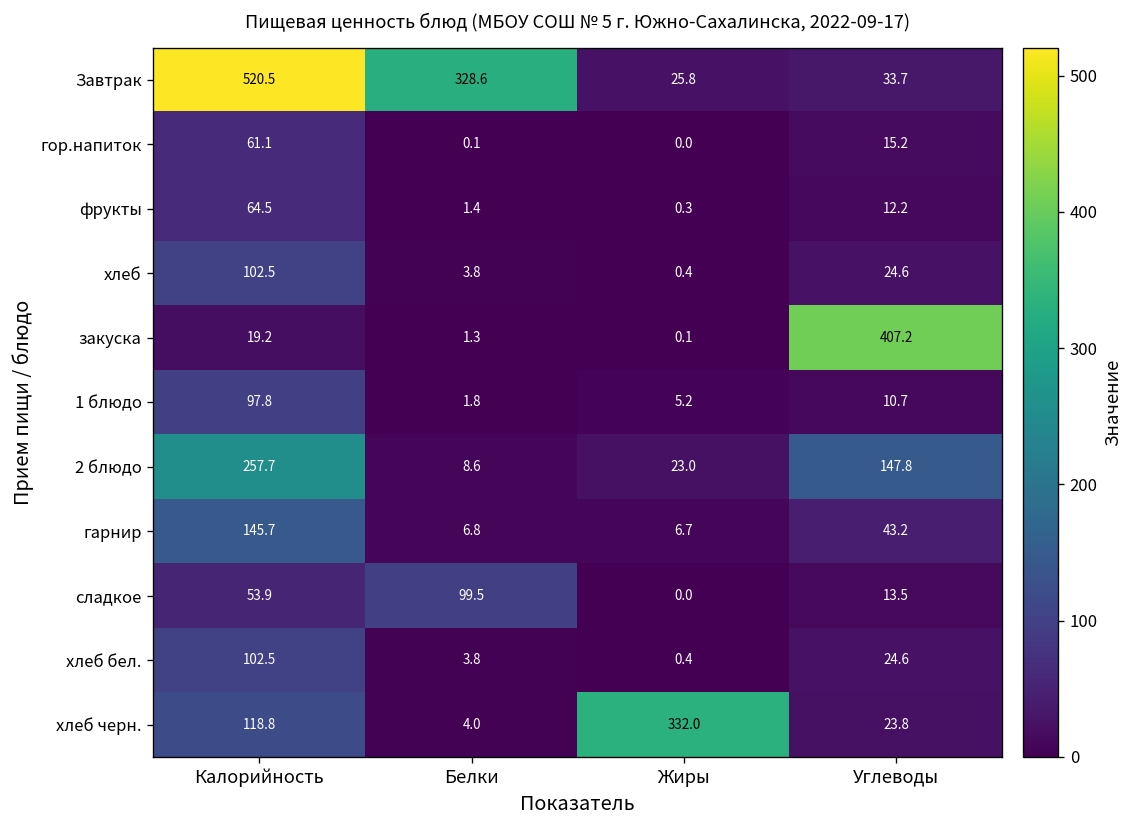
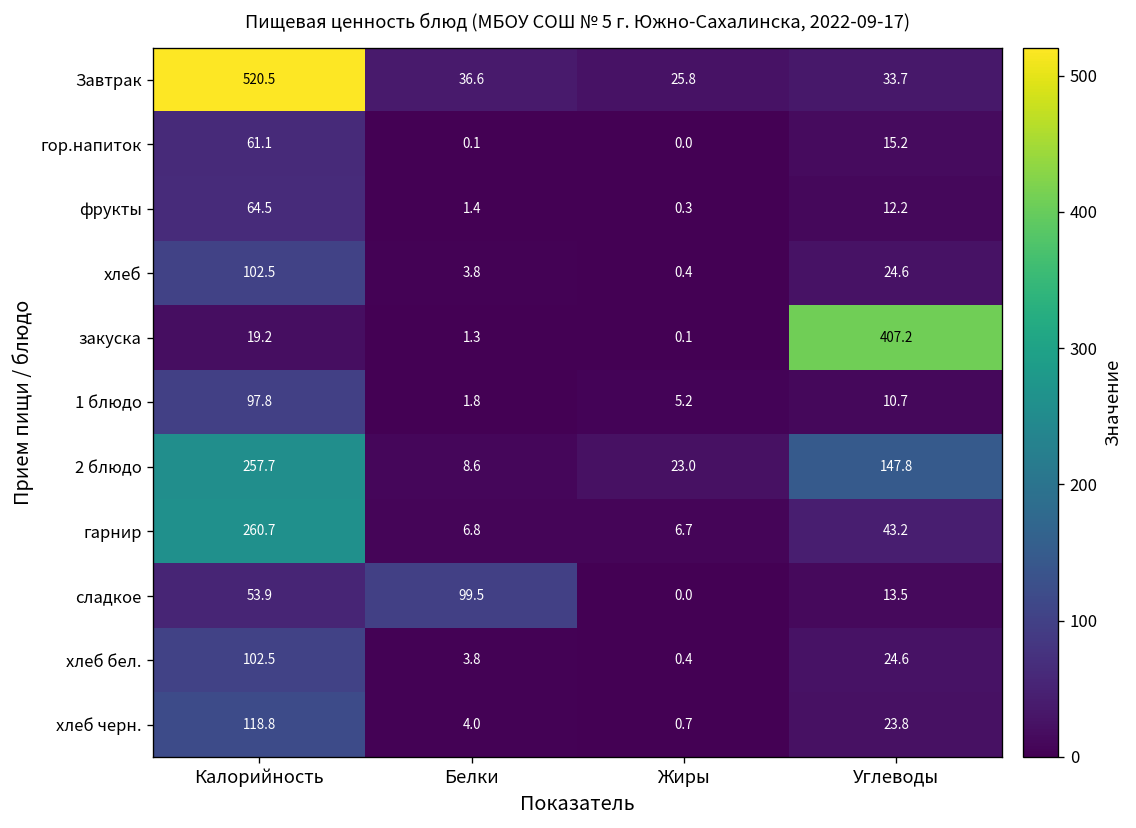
  {
    "Завтрак": {
      "Калорийность": 520.5,
-     "Белки": 328.6,
+     "Белки": 36.6,
      "Жиры": 25.8,
      "Углеводы": 33.7
    },
    "гор.напиток": {
      "Калорийность": 61.1,
      "Белки": 0.1,
      "Жиры": 0.0,
      "Углеводы": 15.2
    },
    "фрукты": {
      "Калорийность": 64.5,
      "Белки": 1.4,
      "Жиры": 0.3,
      "Углеводы": 12.2
    },
    "хлеб": {
      "Калорийность": 102.5,
      "Белки": 3.8,
      "Жиры": 0.4,
      "Углеводы": 24.6
    },
    "закуска": {
      "Калорийность": 19.2,
      "Белки": 1.3,
      "Жиры": 0.1,
      "Углеводы": 407.2
    },
    "1 блюдо": {
      "Калорийность": 97.8,
      "Белки": 1.8,
      "Жиры": 5.2,
      "Углеводы": 10.7
    },
    "2 блюдо": {
      "Калорийность": 257.7,
      "Белки": 8.6,
      "Жиры": 23.0,
      "Углеводы": 147.8
    },
    "гарнир": {
-     "Калорийность": 145.7,
+     "Калорийность": 260.7,
      "Белки": 6.8,
      "Жиры": 6.7,
      "Углеводы": 43.2
    },
    "сладкое": {
      "Калорийность": 53.9,
      "Белки": 99.5,
      "Жиры": 0.0,
      "Углеводы": 13.5
    },
    "хлеб бел.": {
      "Калорийность": 102.5,
      "Белки": 3.8,
      "Жиры": 0.4,
      "Углеводы": 24.6
    },
    "хлеб черн.": {
      "Калорийность": 118.8,
      "Белки": 4.0,
-     "Жиры": 332.0,
+     "Жиры": 0.7,
      "Углеводы": 23.8
    }
  }
